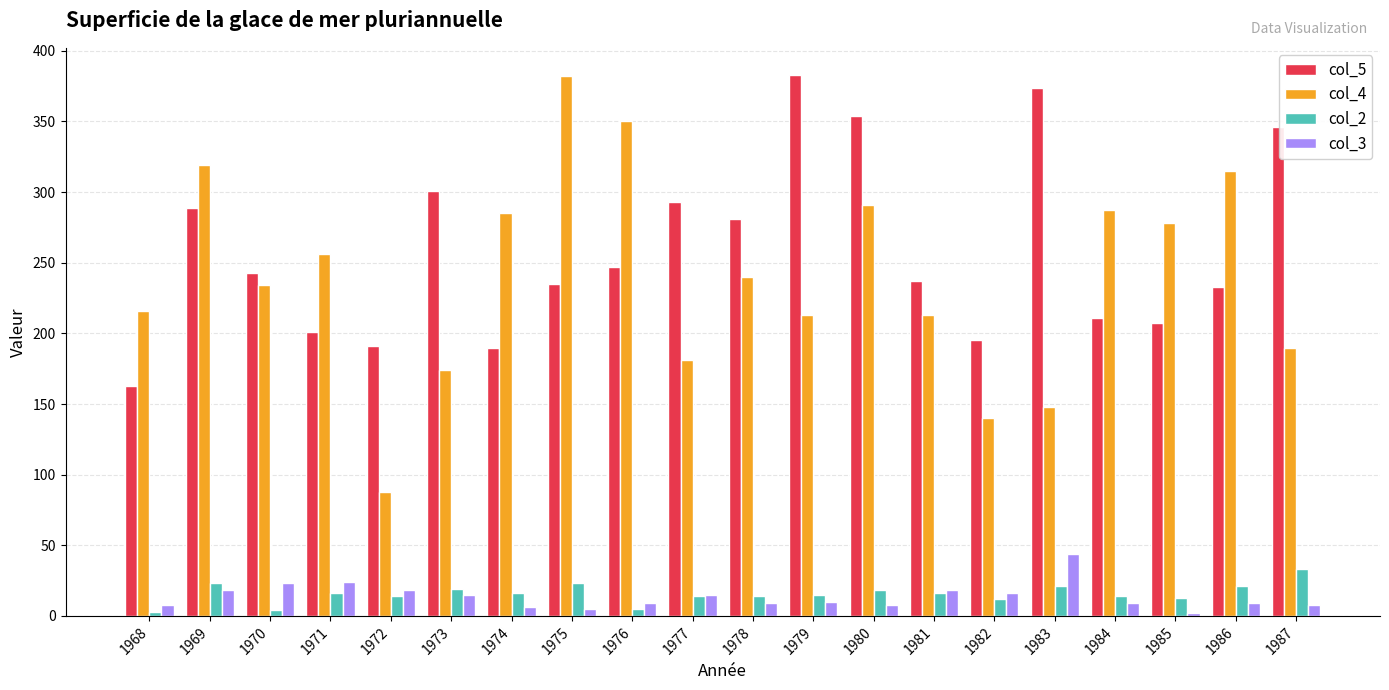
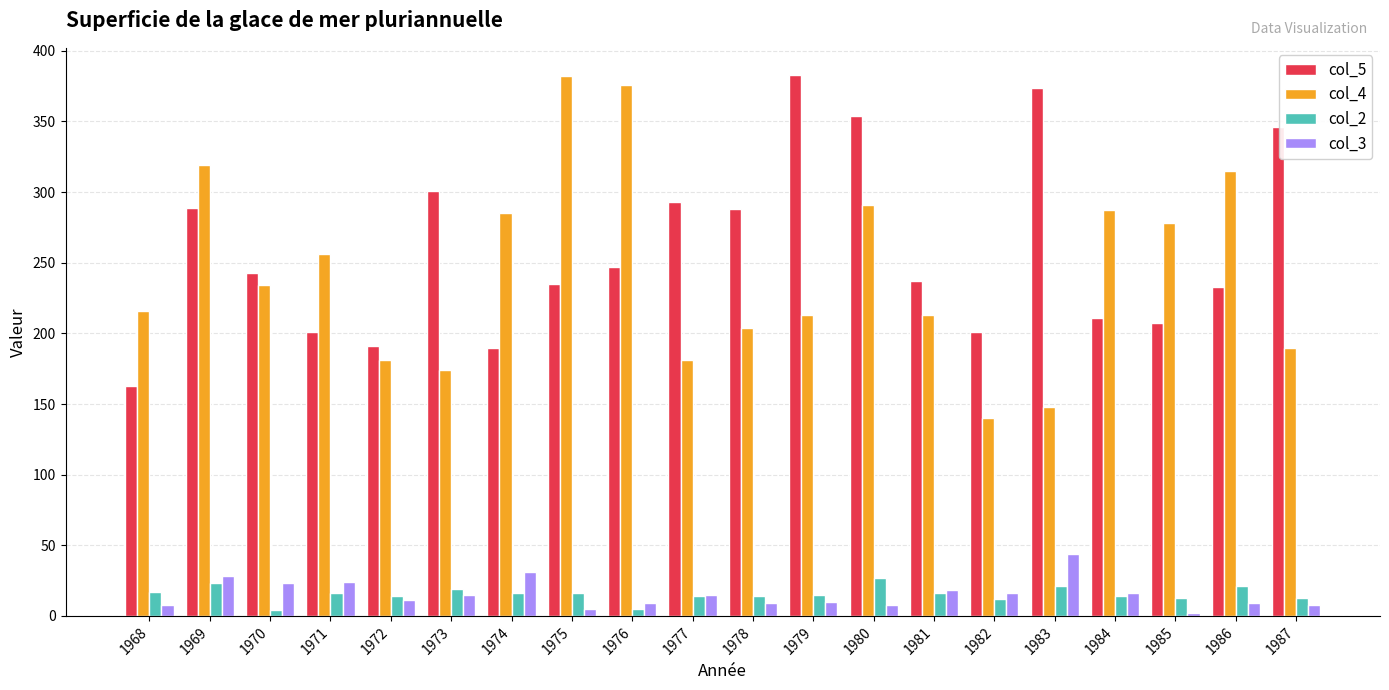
  {
    "col_5": {
      "1968": 163,
      "1969": 289,
      "1970": 243,
      "1971": 201,
      "1972": 191,
      "1973": 301,
      "1974": 190,
      "1975": 235,
      "1976": 247,
      "1977": 293,
-     "1978": 281,
+     "1978": 288,
      "1979": 383,
      "1980": 354,
      "1981": 237,
-     "1982": 195,
+     "1982": 201,
      "1983": 374,
      "1984": 211,
      "1985": 207,
      "1986": 233,
      "1987": 346
    },
    "col_4": {
      "1968": 216,
      "1969": 319,
      "1970": 234,
      "1971": 256,
-     "1972": 88,
+     "1972": 181,
      "1973": 174,
      "1974": 285,
      "1975": 382,
-     "1976": 350,
+     "1976": 376,
      "1977": 181,
-     "1978": 240,
+     "1978": 204,
      "1979": 213,
      "1980": 291,
      "1981": 213,
      "1982": 140,
      "1983": 148,
      "1984": 287,
      "1985": 278,
      "1986": 315,
      "1987": 190
    },
    "col_2": {
-     "1968": 3,
+     "1968": 17,
      "1969": 23,
      "1970": 4,
      "1971": 16,
      "1972": 14,
      "1973": 19,
      "1974": 16,
-     "1975": 23,
+     "1975": 16,
      "1976": 5,
      "1977": 14,
      "1978": 14,
      "1979": 15,
-     "1980": 18,
+     "1980": 27,
      "1981": 16,
      "1982": 12,
      "1983": 21,
      "1984": 14,
      "1985": 13,
      "1986": 21,
-     "1987": 33
+     "1987": 13
    },
    "col_3": {
      "1968": 8,
-     "1969": 18,
+     "1969": 28,
      "1970": 23,
      "1971": 24,
-     "1972": 18,
+     "1972": 11,
      "1973": 15,
-     "1974": 6,
+     "1974": 31,
      "1975": 5,
      "1976": 9,
      "1977": 15,
      "1978": 9,
      "1979": 10,
      "1980": 8,
      "1981": 18,
      "1982": 16,
      "1983": 44,
-     "1984": 9,
+     "1984": 16,
      "1985": 2,
      "1986": 9,
      "1987": 8
    }
  }
